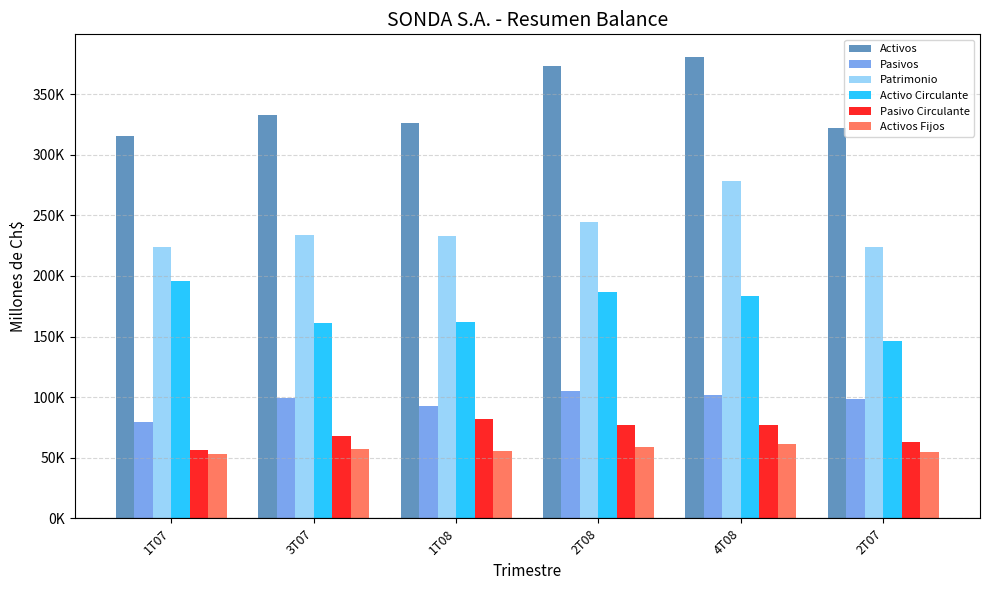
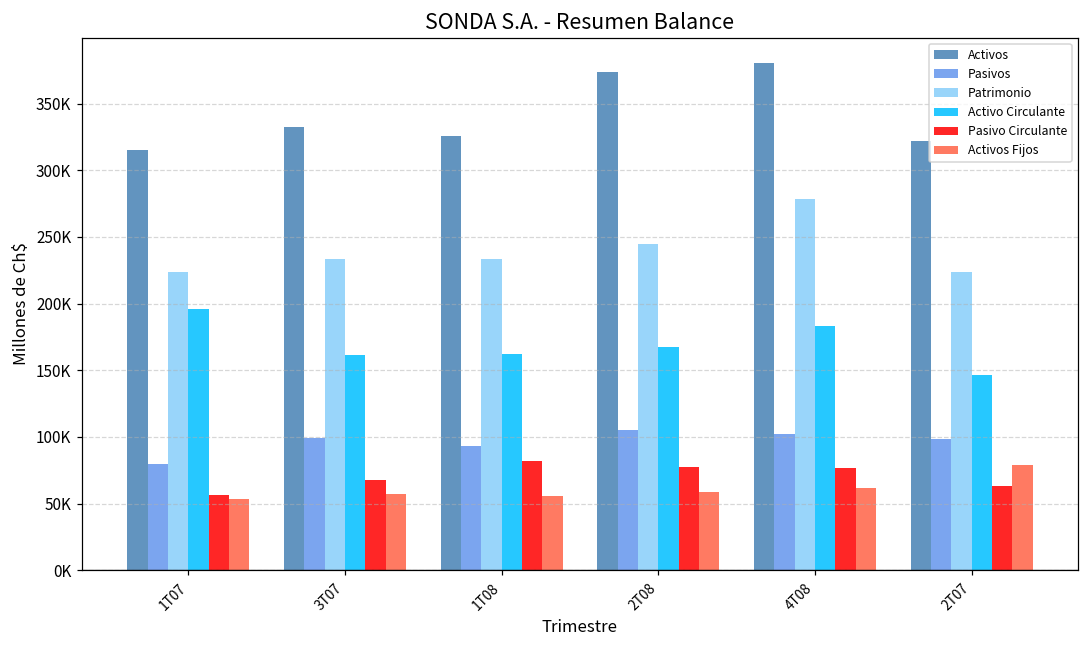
  {
    "Activos": {
      "1T07": 316000,
      "3T07": 332000,
      "1T08": 326000,
      "2T08": 374000,
      "4T08": 380000,
      "2T07": 322000
    },
    "Pasivos": {
      "1T07": 80000,
      "3T07": 99000,
      "1T08": 93000,
      "2T08": 105000,
      "4T08": 102000,
      "2T07": 98000
    },
    "Patrimonio": {
      "1T07": 224000,
      "3T07": 234000,
      "1T08": 233000,
      "2T08": 244000,
      "4T08": 278000,
      "2T07": 224000
    },
    "Activo Circulante": {
      "1T07": 196000,
      "3T07": 162000,
      "1T08": 162000,
-     "2T08": 187000,
+     "2T08": 168000,
      "4T08": 183000,
      "2T07": 147000
    },
    "Pasivo Circulante": {
      "1T07": 56000,
      "3T07": 68000,
      "1T08": 82000,
      "2T08": 77000,
      "4T08": 77000,
      "2T07": 63000
    },
    "Activos Fijos": {
      "1T07": 53000,
      "3T07": 57000,
      "1T08": 56000,
      "2T08": 59000,
      "4T08": 62000,
-     "2T07": 55000
+     "2T07": 79000
    }
  }
